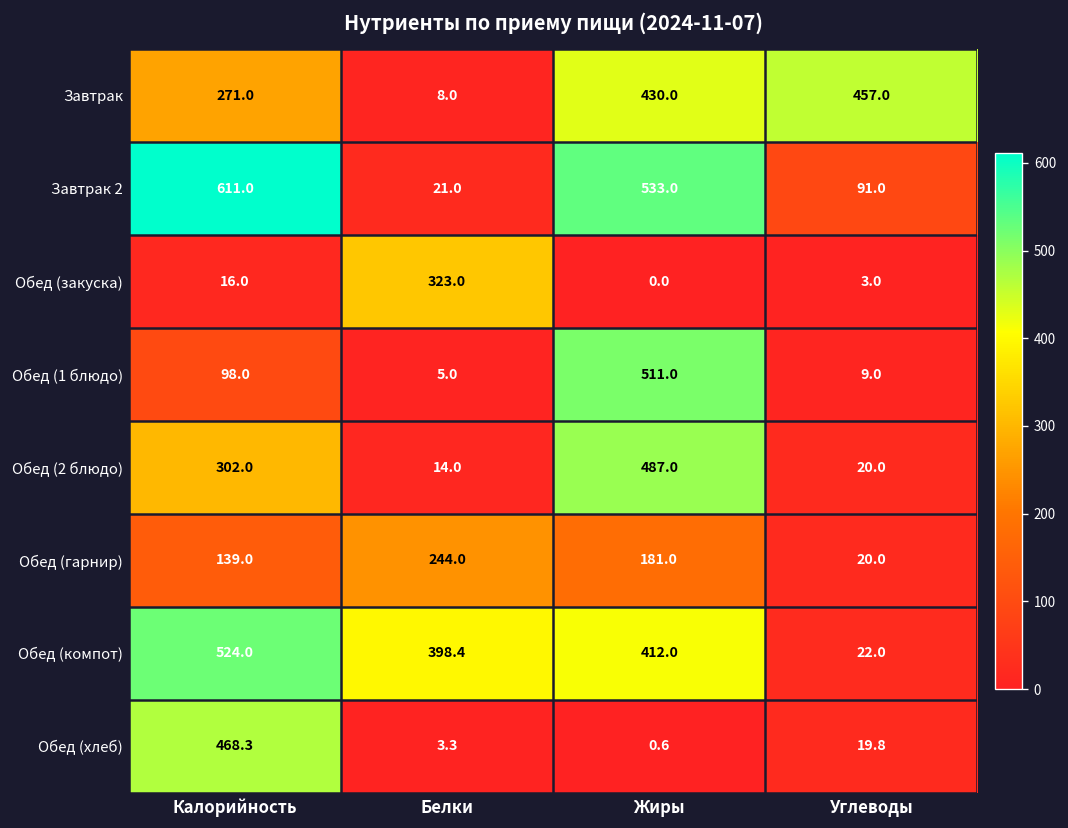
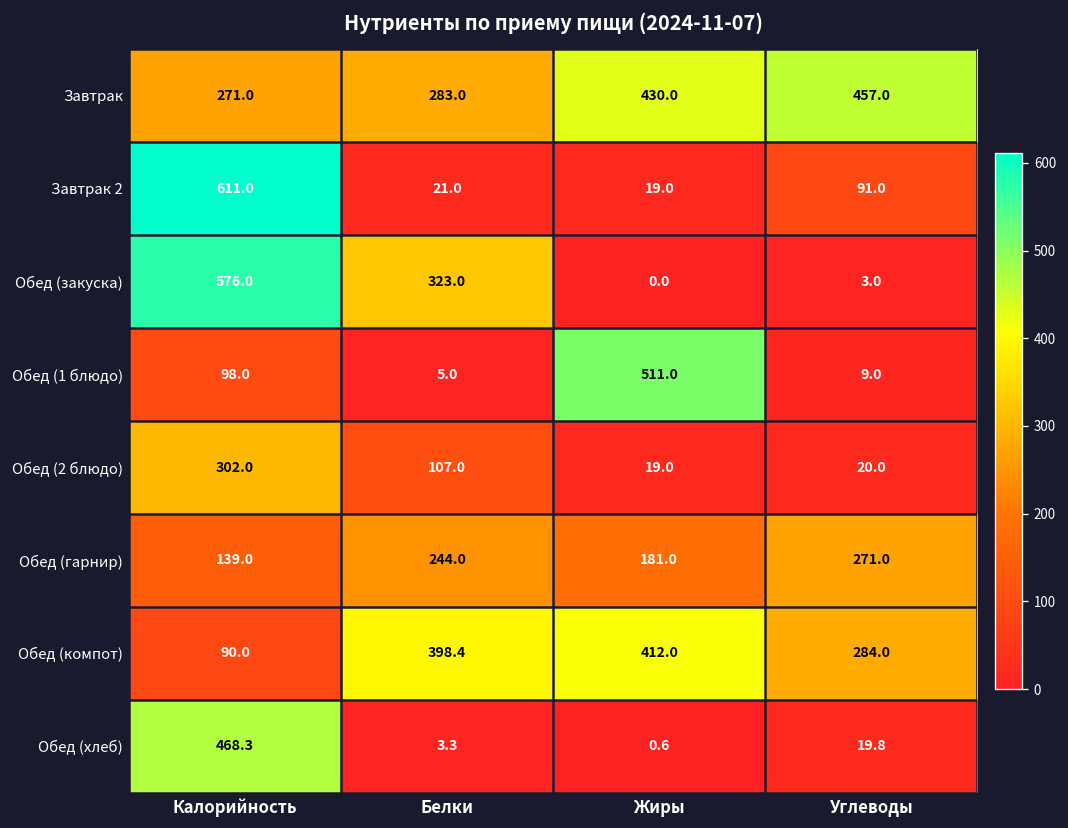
  {
    "Завтрак": {
      "Калорийность": 271.0,
-     "Белки": 8.0,
+     "Белки": 283.0,
      "Жиры": 430.0,
      "Углеводы": 457.0
    },
    "Завтрак 2": {
      "Калорийность": 611.0,
      "Белки": 21.0,
-     "Жиры": 533.0,
+     "Жиры": 19.0,
      "Углеводы": 91.0
    },
    "Обед (закуска)": {
-     "Калорийность": 16.0,
+     "Калорийность": 576.0,
      "Белки": 323.0,
      "Жиры": 0.0,
      "Углеводы": 3.0
    },
    "Обед (1 блюдо)": {
      "Калорийность": 98.0,
      "Белки": 5.0,
      "Жиры": 511.0,
      "Углеводы": 9.0
    },
    "Обед (2 блюдо)": {
      "Калорийность": 302.0,
-     "Белки": 14.0,
-     "Жиры": 487.0,
+     "Белки": 107.0,
+     "Жиры": 19.0,
      "Углеводы": 20.0
    },
    "Обед (гарнир)": {
      "Калорийность": 139.0,
      "Белки": 244.0,
      "Жиры": 181.0,
-     "Углеводы": 20.0
+     "Углеводы": 271.0
    },
    "Обед (компот)": {
-     "Калорийность": 524.0,
+     "Калорийность": 90.0,
      "Белки": 398.4,
      "Жиры": 412.0,
-     "Углеводы": 22.0
+     "Углеводы": 284.0
    },
    "Обед (хлеб)": {
      "Калорийность": 468.3,
      "Белки": 3.3,
      "Жиры": 0.6,
      "Углеводы": 19.8
    }
  }
